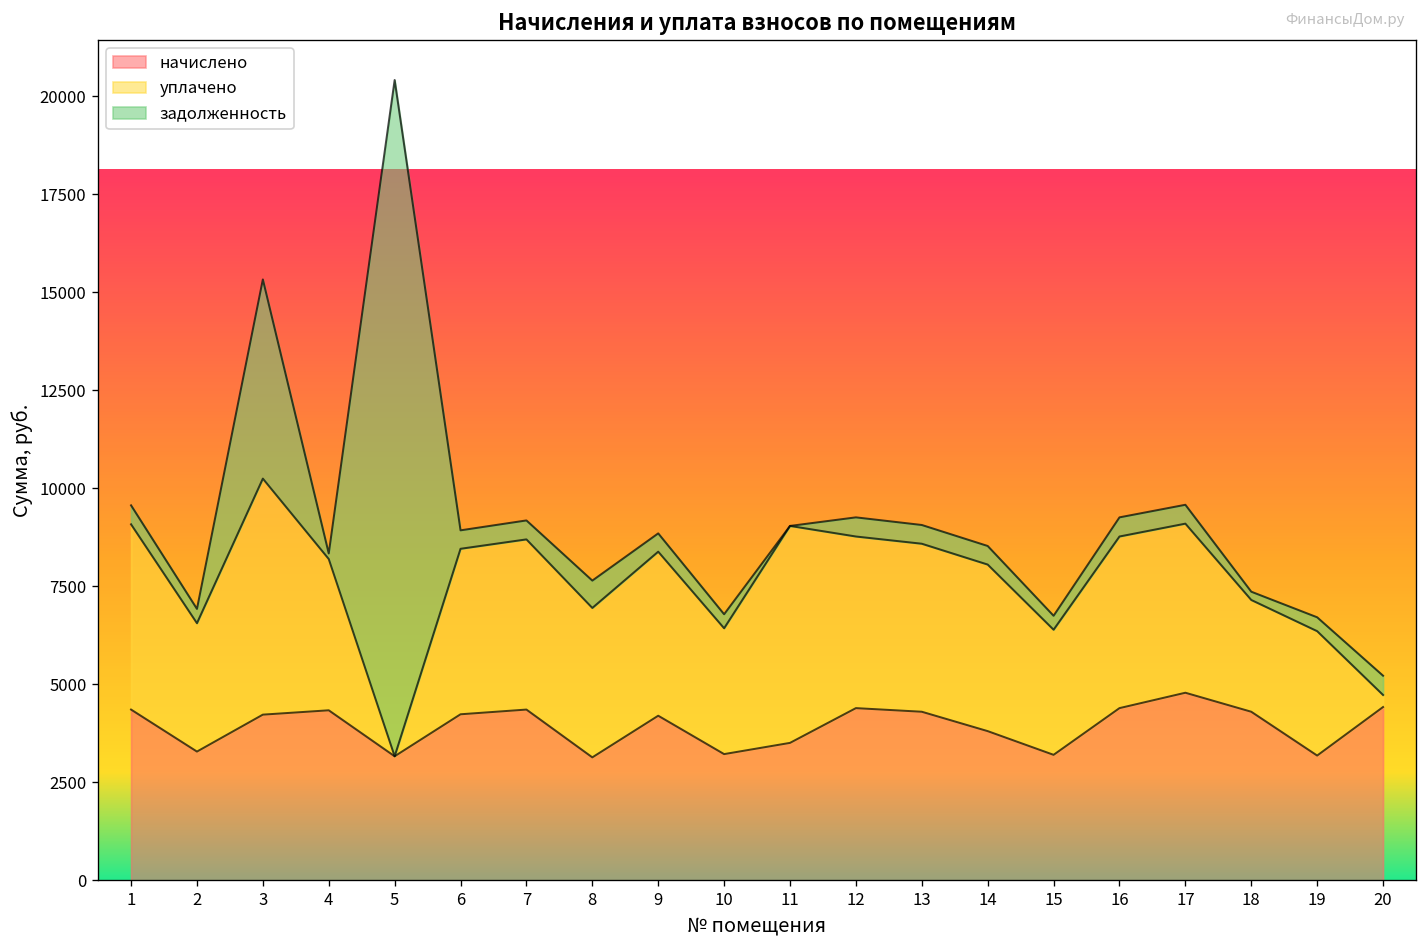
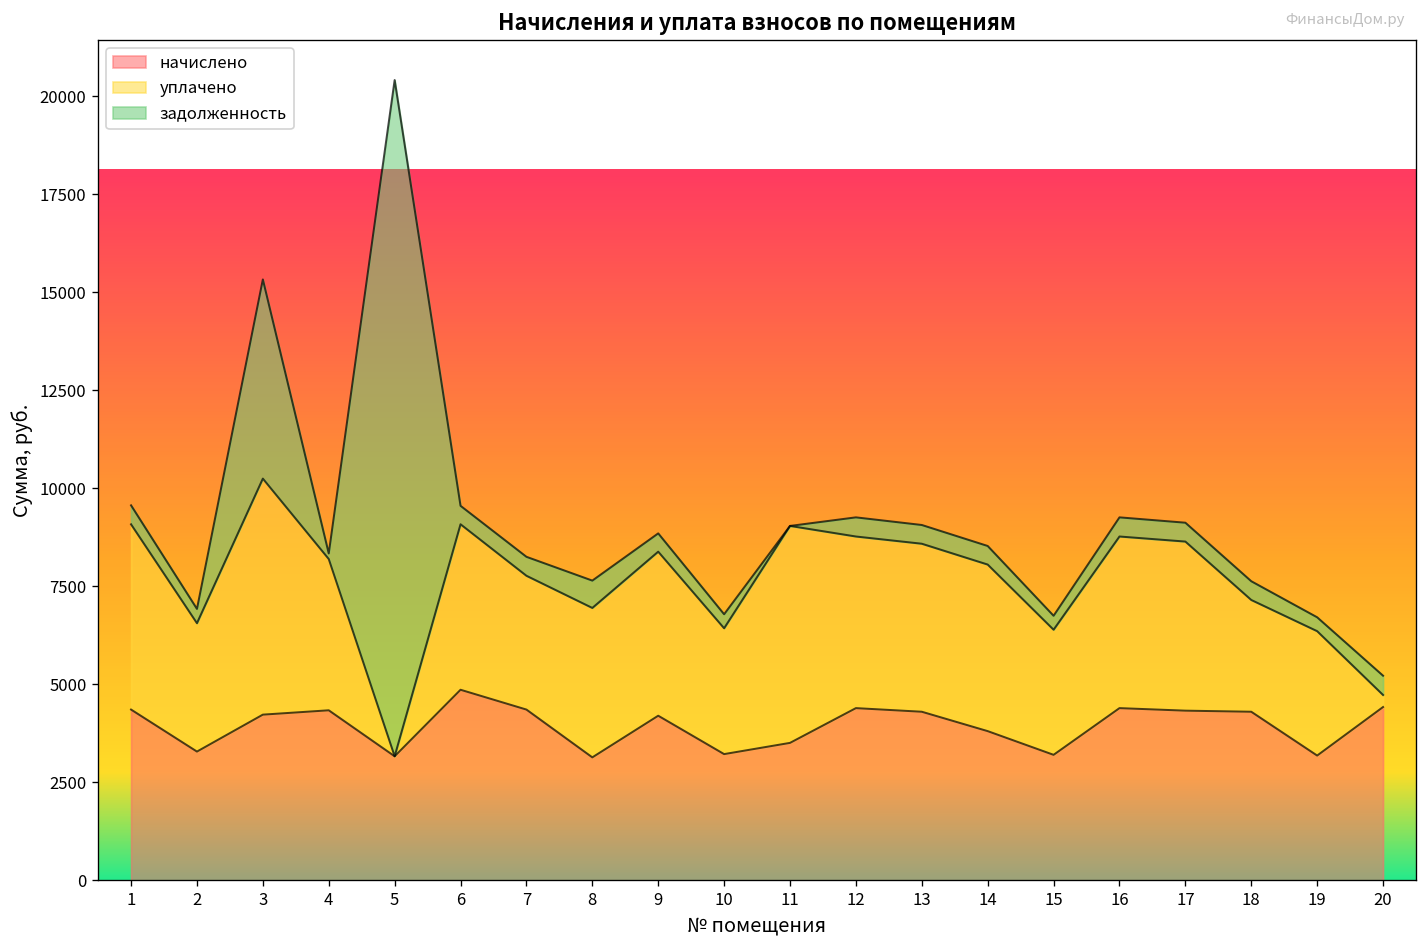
  {
    "начислено": {
      "1": 4400,
      "2": 3300,
      "3": 4200,
      "4": 4300,
-     "6": 4200,
+     "6": 4900,
      "7": 4400,
      "8": 3100,
      "9": 4200,
      "10": 3200,
      "11": 3500,
      "12": 4400,
      "13": 4300,
      "14": 3800,
      "15": 3200,
      "16": 4400,
-     "17": 4800,
+     "17": 4300,
      "18": 4300,
      "19": 3200,
      "20": 4400
    },
    "уплачено": {
      "1": 4700,
      "2": 3300,
      "3": 6000,
      "4": 3900,
      "6": 4200,
-     "7": 4300,
+     "7": 3400,
      "8": 3800,
      "9": 4200,
      "10": 3200,
      "12": 4400,
      "13": 4300,
      "14": 4200,
      "15": 3200,
      "16": 4400,
      "17": 4300,
      "18": 2900,
      "19": 3200,
      "20": 300
    },
    "задолженность": {
      "1": 500,
      "2": 400,
      "3": 5100,
      "4": 100,
      "5": 17200,
      "6": 500,
      "7": 500,
      "8": 700,
      "9": 500,
      "10": 400,
      "12": 500,
      "13": 500,
      "14": 500,
      "15": 400,
      "16": 500,
      "17": 500,
-     "18": 200,
+     "18": 500,
      "19": 400,
      "20": 500
    }
  }
